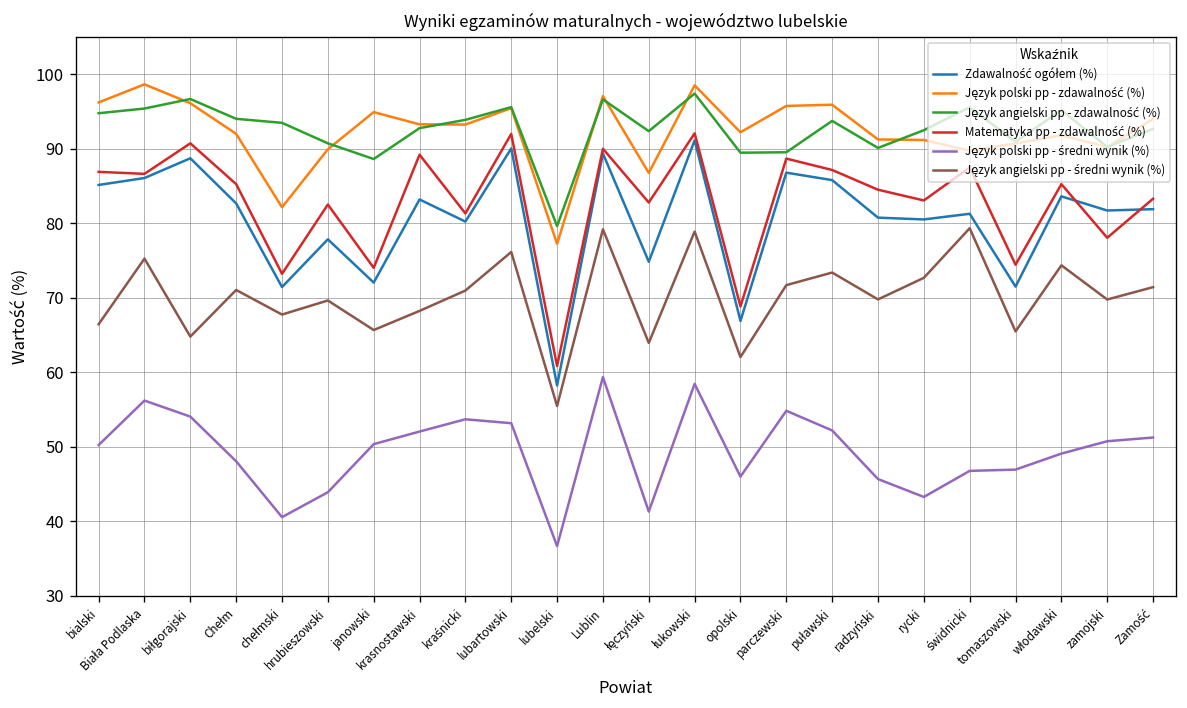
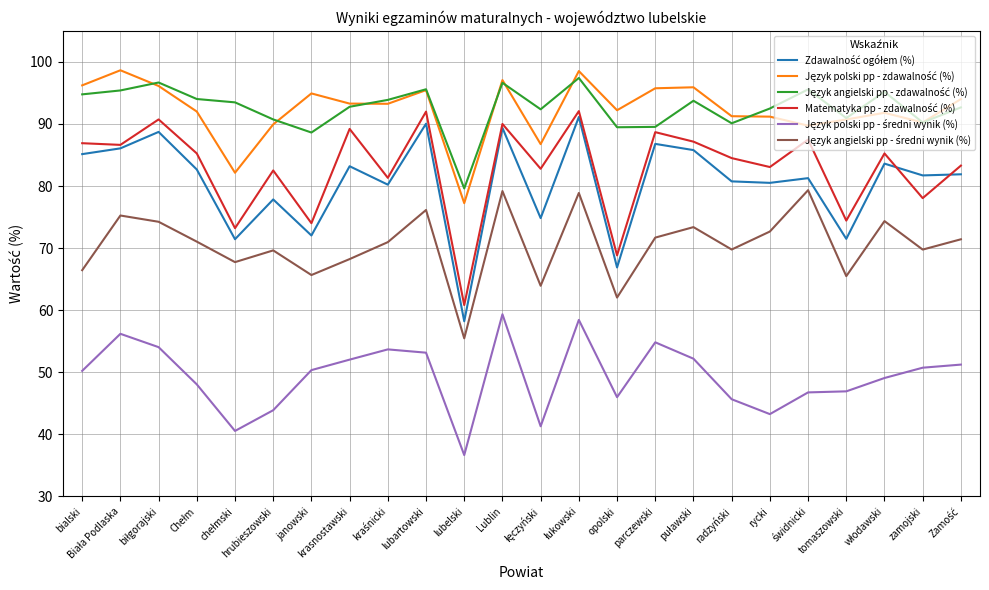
  {
    "Zdawalność ogółem (%)": {
      "bialski": 85,
      "Biała Podlaska": 86,
      "biłgorajski": 89,
      "Chełm": 83,
      "chełmski": 71,
      "hrubieszowski": 78,
      "janowski": 72,
      "krasnostawski": 83,
      "kraśnicki": 80,
      "lubartowski": 90,
      "lubelski": 58,
      "Lublin": 89,
      "łęczyński": 75,
      "łukowski": 91,
      "opolski": 67,
      "parczewski": 87,
      "puławski": 86,
      "radzyński": 81,
      "rycki": 81,
      "świdnicki": 81,
      "tomaszowski": 71,
      "włodawski": 84,
      "zamojski": 82,
      "Zamość": 82
    },
    "Język polski pp - zdawalność (%)": {
      "bialski": 96,
      "Biała Podlaska": 99,
      "biłgorajski": 96,
      "Chełm": 92,
      "chełmski": 82,
      "hrubieszowski": 90,
      "janowski": 95,
      "krasnostawski": 93,
      "kraśnicki": 93,
      "lubelski": 77,
      "Lublin": 97,
      "łęczyński": 87,
      "łukowski": 99,
      "opolski": 92,
      "parczewski": 96,
      "puławski": 96,
      "radzyński": 91,
      "rycki": 91
    },
    "Język angielski pp - zdawalność (%)": {
      "bialski": 95,
      "Biała Podlaska": 95,
      "biłgorajski": 97,
      "Chełm": 94,
      "chełmski": 93,
      "hrubieszowski": 91,
      "janowski": 89,
      "krasnostawski": 93,
      "kraśnicki": 94,
      "lubelski": 80,
      "Lublin": 97,
      "łęczyński": 92,
      "łukowski": 97,
      "opolski": 89,
      "parczewski": 90,
      "puławski": 94,
      "radzyński": 90,
      "rycki": 92
    },
    "Matematyka pp - zdawalność (%)": {
      "bialski": 87,
      "Biała Podlaska": 87,
      "biłgorajski": 91,
      "Chełm": 85,
      "chełmski": 73,
      "hrubieszowski": 83,
      "janowski": 74,
      "krasnostawski": 89,
      "kraśnicki": 81,
      "lubartowski": 92,
      "lubelski": 61,
      "Lublin": 90,
      "łęczyński": 83,
      "łukowski": 92,
      "opolski": 69,
      "parczewski": 89,
      "puławski": 87,
      "radzyński": 85,
      "rycki": 83,
      "tomaszowski": 74,
      "włodawski": 85,
      "zamojski": 78,
      "Zamość": 83
    },
    "Język polski pp - średni wynik (%)": {
      "bialski": 50,
      "Biała Podlaska": 56,
      "biłgorajski": 54,
      "Chełm": 48,
      "chełmski": 41,
      "hrubieszowski": 44,
      "janowski": 50,
      "krasnostawski": 52,
      "kraśnicki": 54,
      "lubartowski": 53,
      "lubelski": 37,
      "Lublin": 59,
      "łęczyński": 41,
      "łukowski": 58,
      "opolski": 46,
      "parczewski": 55,
      "puławski": 52,
      "radzyński": 46,
      "rycki": 43,
      "świdnicki": 47,
      "tomaszowski": 47,
      "włodawski": 49,
      "zamojski": 51,
      "Zamość": 51
    },
    "Język angielski pp - średni wynik (%)": {
      "bialski": 66,
      "Biała Podlaska": 75,
-     "biłgorajski": 65,
+     "biłgorajski": 74,
      "Chełm": 71,
      "chełmski": 68,
      "hrubieszowski": 70,
      "janowski": 66,
      "krasnostawski": 68,
      "kraśnicki": 71,
      "lubartowski": 76,
      "lubelski": 55,
      "Lublin": 79,
      "łęczyński": 64,
      "łukowski": 79,
      "opolski": 62,
      "parczewski": 72,
      "puławski": 73,
      "radzyński": 70,
      "rycki": 73,
      "świdnicki": 79,
      "tomaszowski": 65,
      "włodawski": 74,
      "zamojski": 70,
      "Zamość": 71
    }
  }
